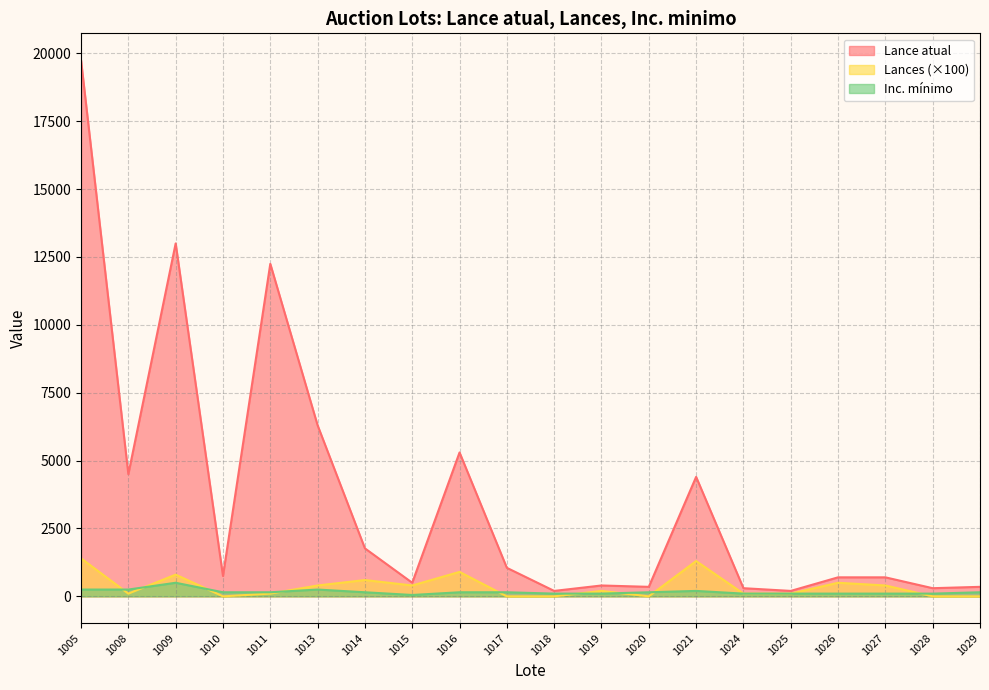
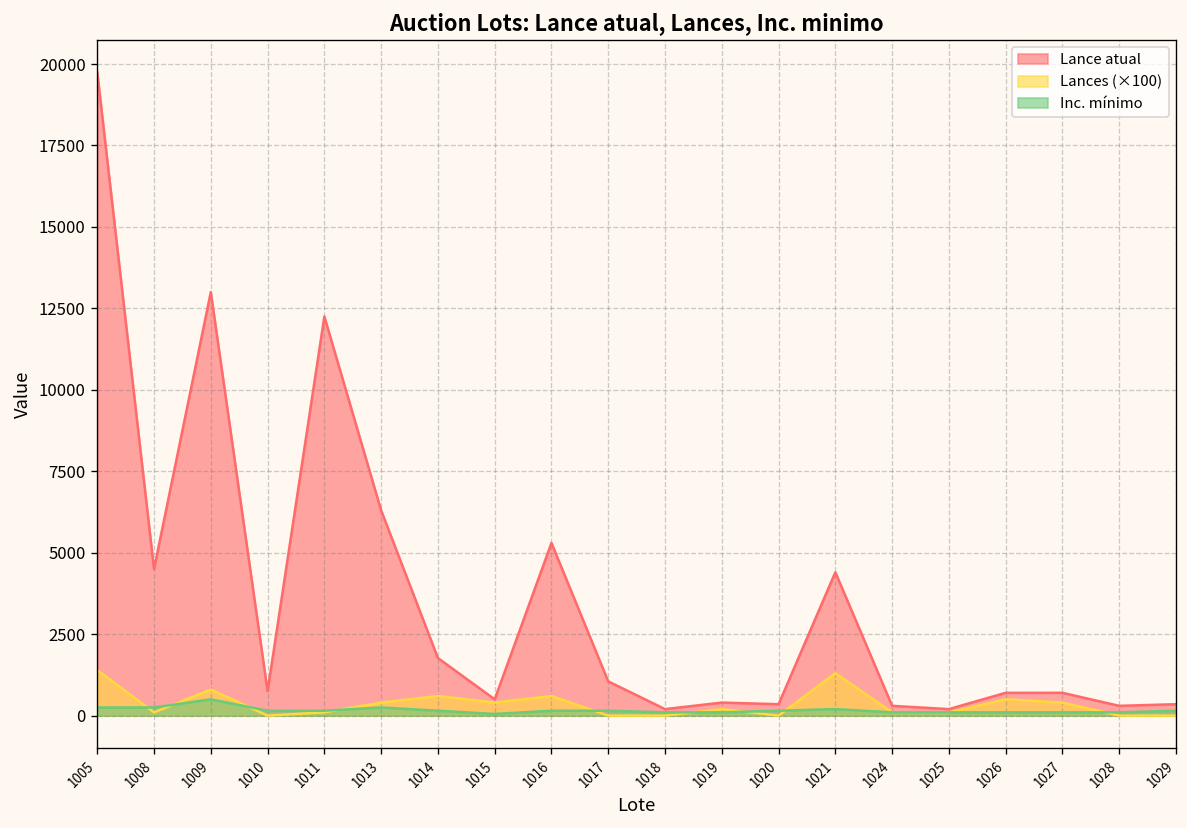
  {
    "Lance atual": {
      "1005": 19800,
      "1008": 4500,
      "1009": 13000,
      "1010": 800,
      "1011": 12200,
      "1013": 6300,
      "1014": 1800,
      "1015": 500,
      "1016": 5300,
      "1017": 1100,
      "1018": 200,
      "1019": 400,
      "1020": 400,
      "1021": 4400,
      "1024": 300,
      "1025": 200,
      "1026": 700,
      "1027": 700,
      "1028": 300,
      "1029": 400
    },
    "Lances (×100)": {
      "1005": 1400,
      "1008": 100,
      "1009": 800,
      "1010": 0,
      "1013": 400,
      "1014": 600,
      "1015": 400,
-     "1016": 900,
+     "1016": 600,
      "1017": 0,
      "1018": 0,
      "1019": 200,
      "1020": 0,
      "1021": 1300,
      "1026": 500,
      "1027": 400,
      "1028": 0,
      "1029": 0
    },
    "Inc. mínimo": {
      "1005": 300,
      "1008": 300,
      "1009": 500,
      "1010": 200,
      "1013": 300,
      "1014": 200,
      "1015": 100,
      "1016": 200,
      "1017": 200,
      "1018": 100,
      "1019": 100,
      "1020": 200,
      "1021": 200,
      "1026": 100,
      "1027": 100,
      "1028": 100,
      "1029": 200
    }
  }
